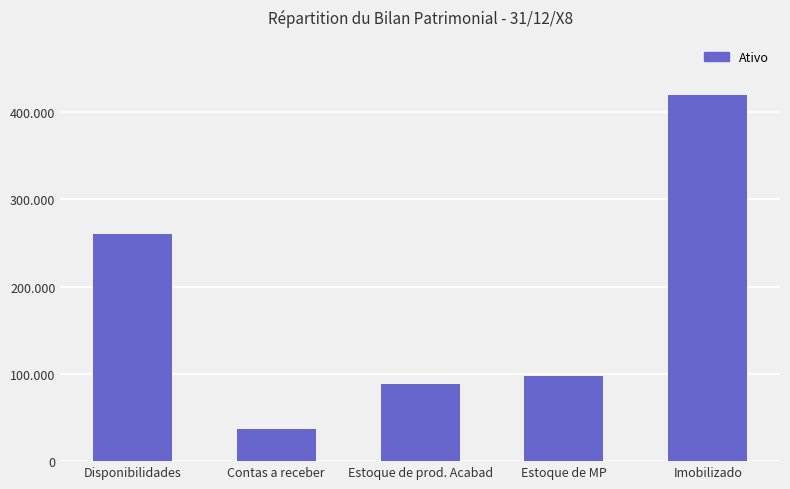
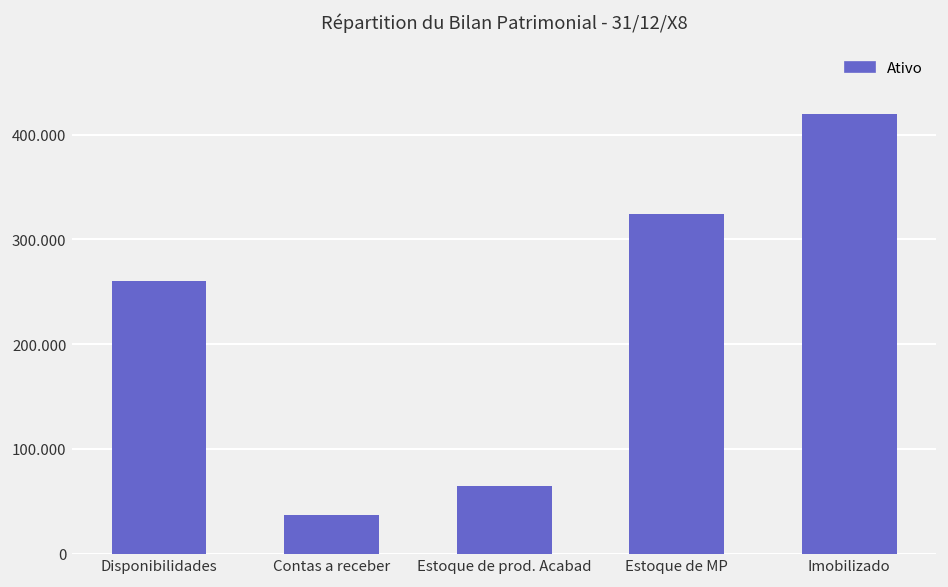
  {
    "Disponibilidades": 260,
    "Contas a receber": 40,
-   "Estoque de prod. Acabad": 90,
-   "Estoque de MP": 100,
+   "Estoque de prod. Acabad": 60,
+   "Estoque de MP": 320,
    "Imobilizado": 420
  }
